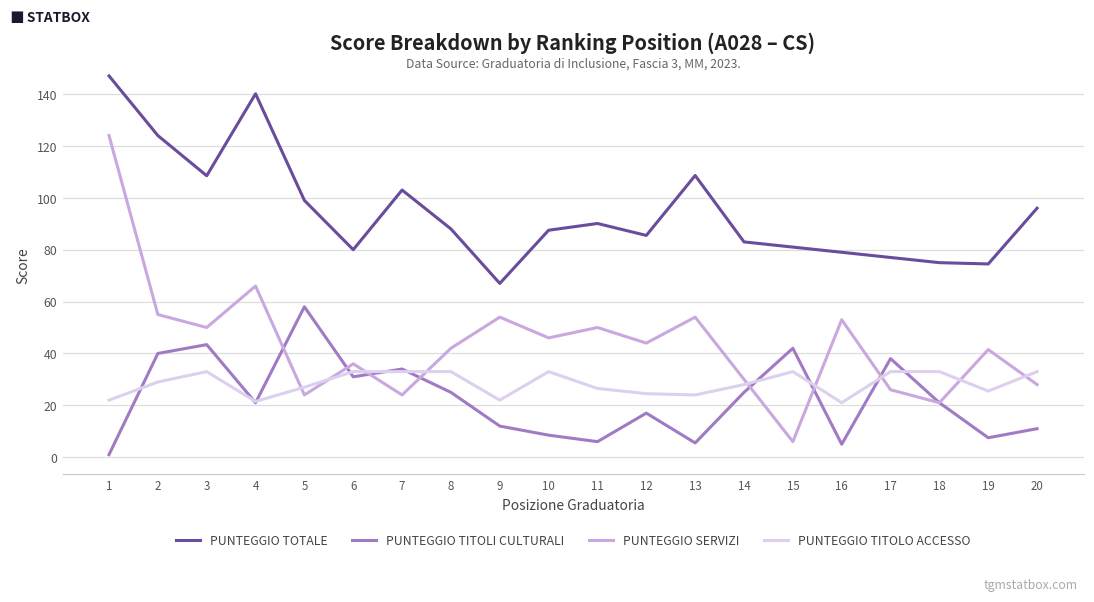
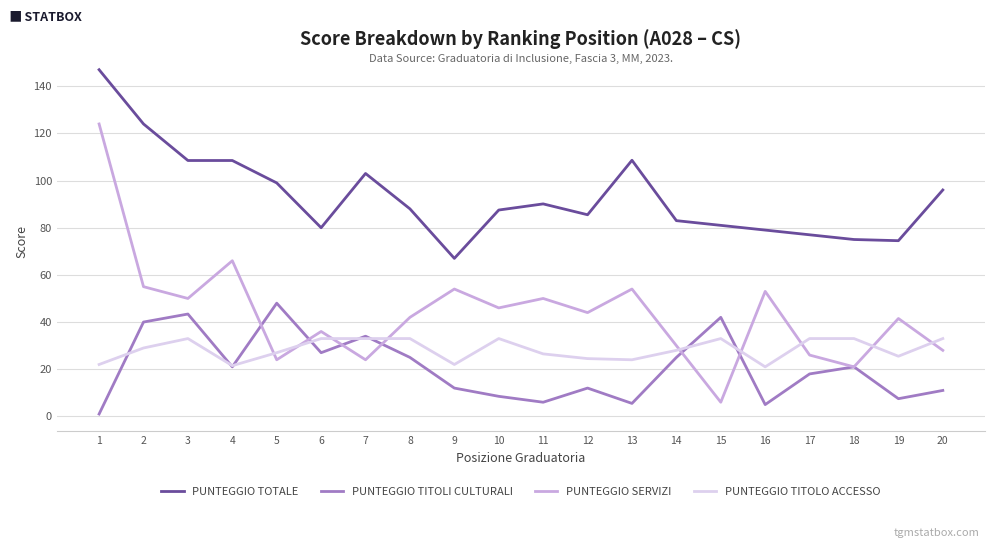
  {
    "PUNTEGGIO TOTALE": {
      "1": 147,
      "2": 124,
      "3": 109,
-     "4": 140,
+     "4": 109,
      "5": 99,
      "6": 80,
      "7": 103,
      "8": 88,
      "9": 67,
      "10": 88,
      "11": 90,
      "12": 86,
      "13": 109,
      "14": 83,
      "15": 81,
      "16": 79,
      "17": 77,
      "18": 75,
      "19": 75,
      "20": 96
    },
    "PUNTEGGIO TITOLI CULTURALI": {
      "1": 1,
      "2": 40,
      "3": 43,
-     "5": 58,
-     "6": 31,
+     "5": 48,
+     "6": 27,
      "8": 25,
      "9": 12,
      "10": 9,
      "11": 6,
-     "12": 17,
+     "12": 12,
      "13": 6,
      "14": 25,
      "15": 42,
      "16": 5,
-     "17": 38,
+     "17": 18,
      "19": 8,
      "20": 11
    }
  }
